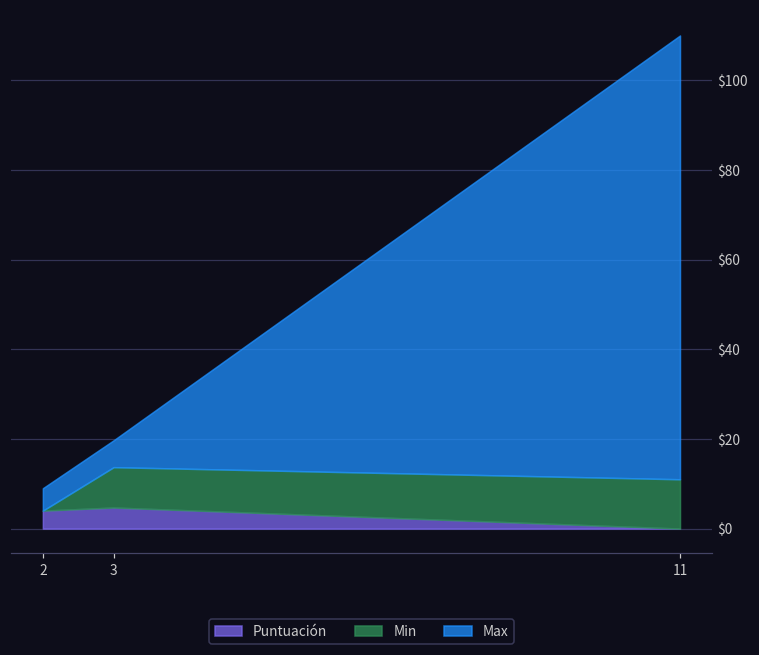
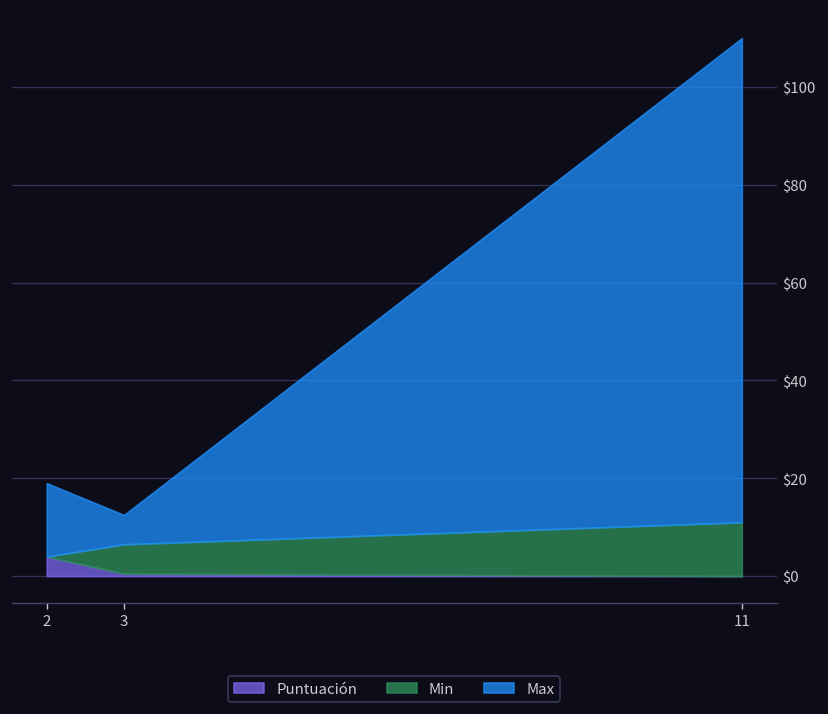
  {
    "Puntuación": {
-     "3": "$5",
+     "3": "$1",
      "11": "$0"
    },
    "Min": {
-     "3": "$9",
+     "3": "$6",
      "11": "$11"
    },
    "Max": {
-     "2": "$5",
+     "2": "$15",
      "3": "$6",
      "11": "$99"
    }
  }
